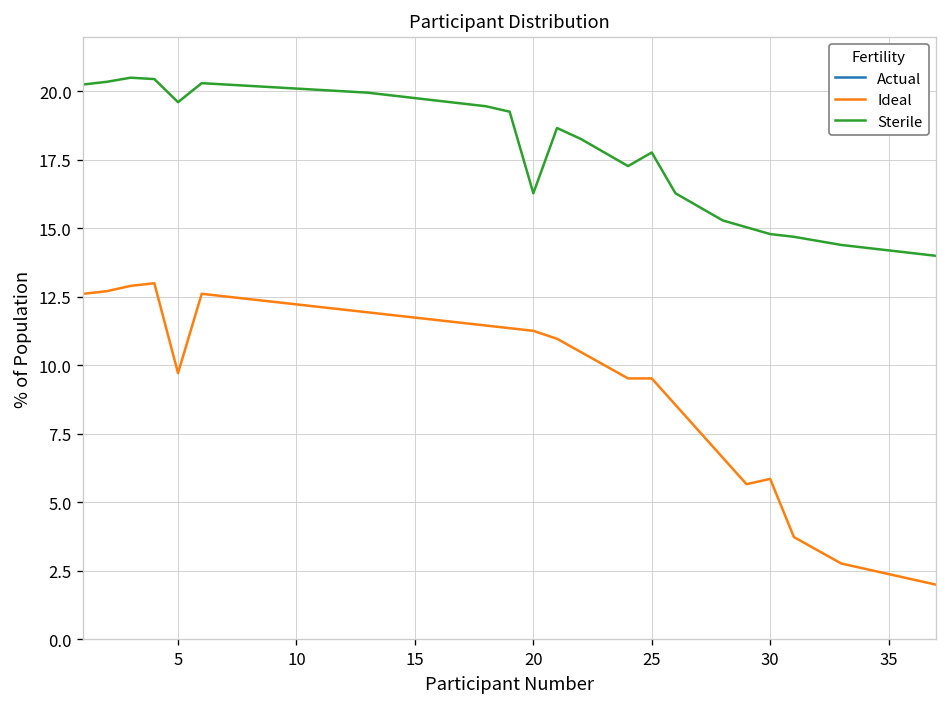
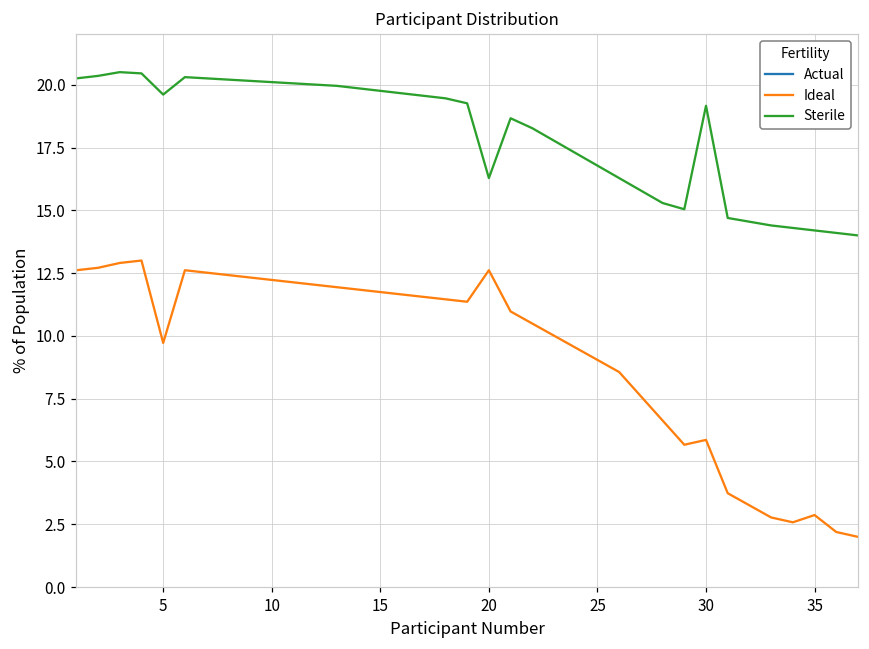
  {
    "Ideal": {
      "5": 9.7,
      "10": 12.2,
      "15": 11.7,
-     "20": 11.3,
-     "25": 9.5,
+     "20": 12.6,
+     "25": 9.0,
      "30": 5.9,
-     "35": 2.4
+     "35": 2.9
    },
    "Sterile": {
      "5": 19.6,
      "10": 20.1,
      "15": 19.8,
      "20": 16.3,
-     "25": 17.8,
-     "30": 14.8,
+     "25": 16.8,
+     "30": 19.2,
      "35": 14.2
    }
  }
